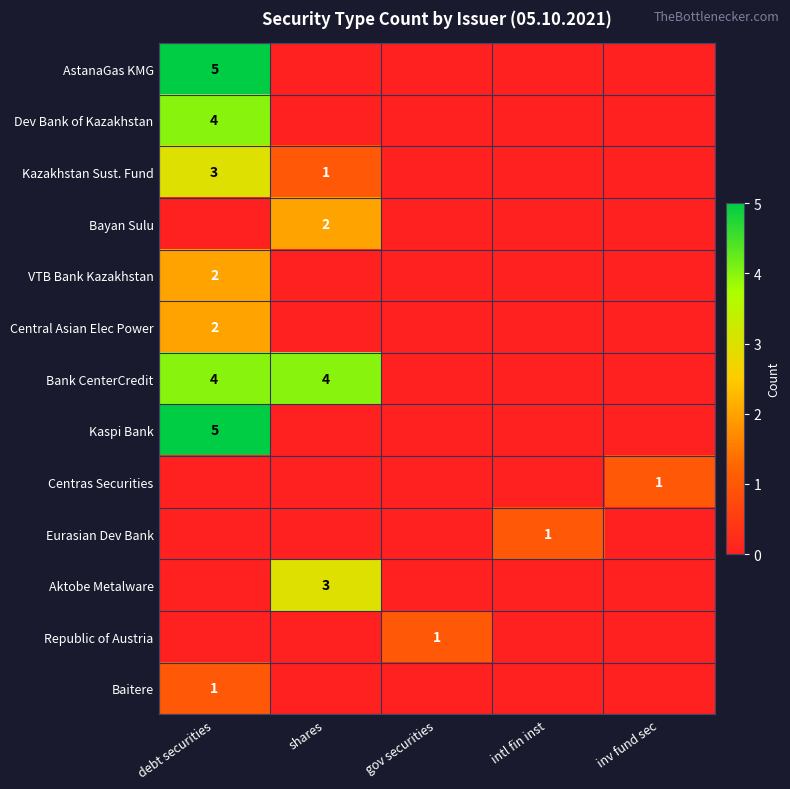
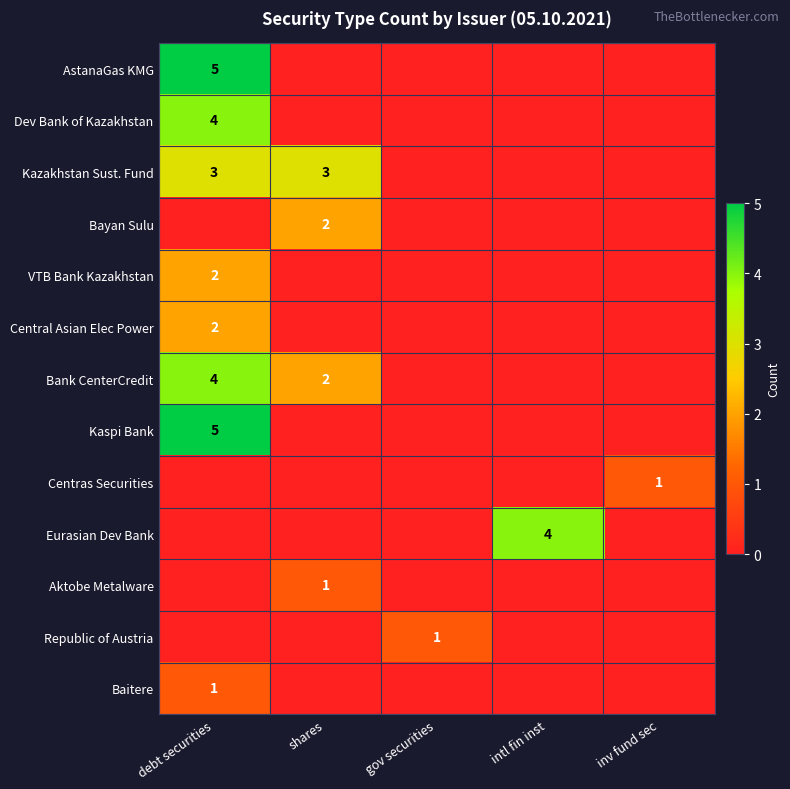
  {
    "AstanaGas KMG": {
      "debt securities": 5
    },
    "Dev Bank of Kazakhstan": {
      "debt securities": 4
    },
    "Kazakhstan Sust. Fund": {
      "debt securities": 3,
-     "shares": 1
+     "shares": 3
    },
    "Bayan Sulu": {
      "shares": 2
    },
    "VTB Bank Kazakhstan": {
      "debt securities": 2
    },
    "Central Asian Elec Power": {
      "debt securities": 2
    },
    "Bank CenterCredit": {
      "debt securities": 4,
-     "shares": 4
+     "shares": 2
    },
    "Kaspi Bank": {
      "debt securities": 5
    },
    "Centras Securities": {
      "inv fund sec": 1
    },
    "Eurasian Dev Bank": {
-     "intl fin inst": 1
+     "intl fin inst": 4
    },
    "Aktobe Metalware": {
-     "shares": 3
+     "shares": 1
    },
    "Republic of Austria": {
      "gov securities": 1
    },
    "Baitere": {
      "debt securities": 1
    }
  }
